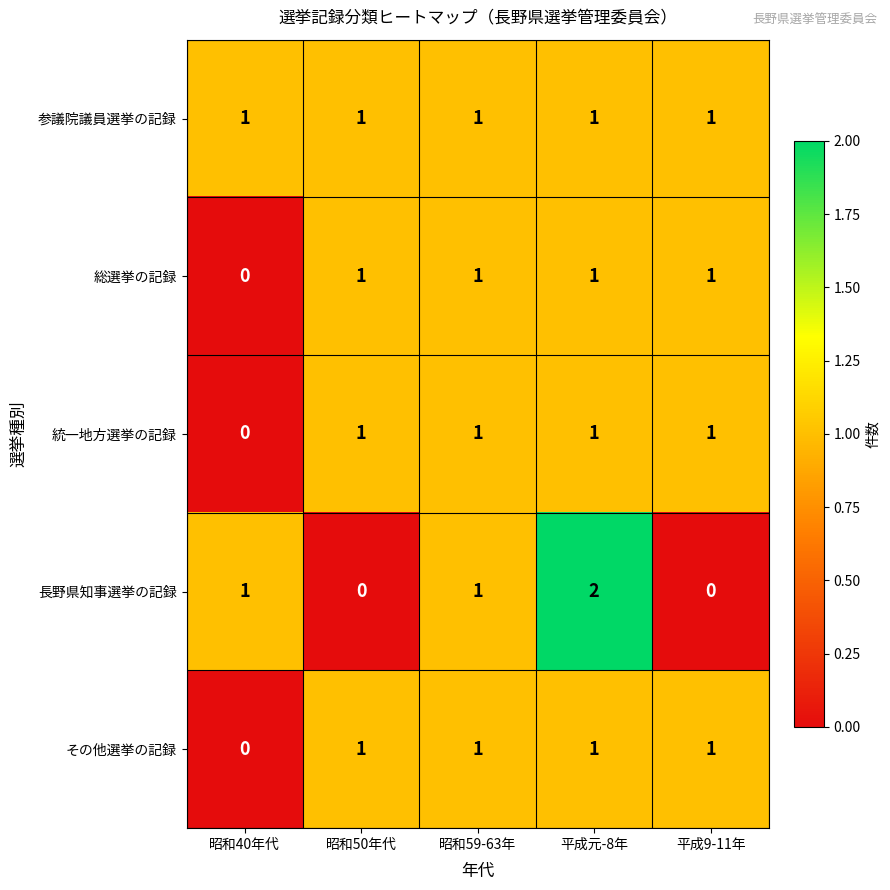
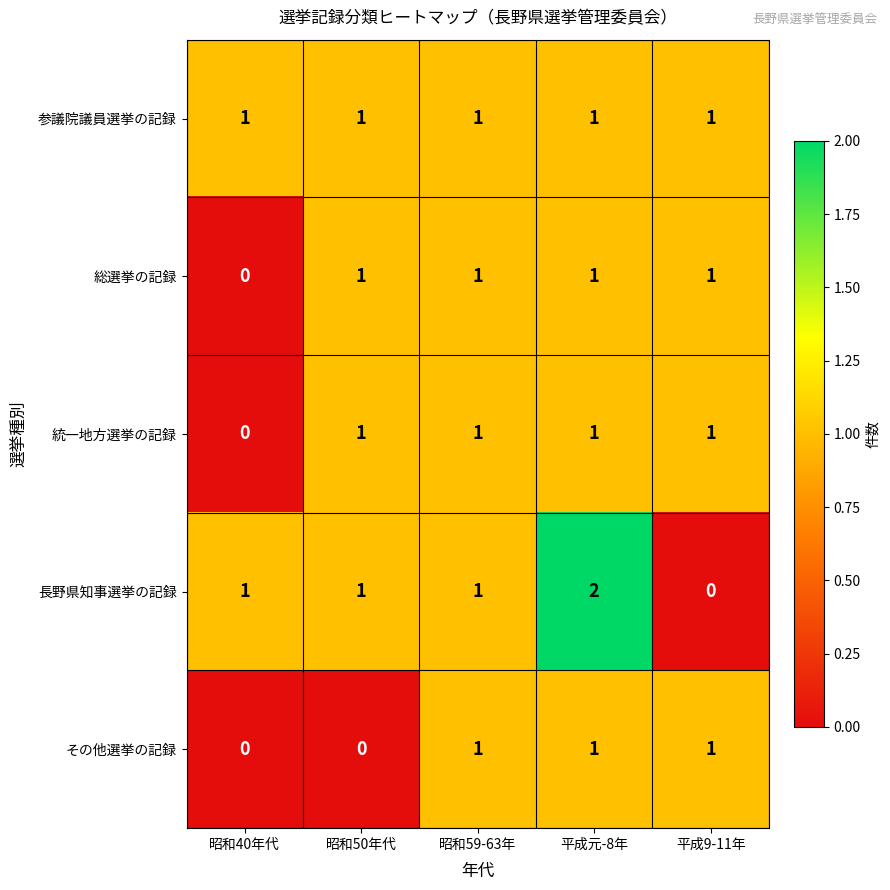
  {
    "参議院議員選挙の記録": {
      "昭和40年代": 1,
      "昭和50年代": 1,
      "昭和59-63年": 1,
      "平成元-8年": 1,
      "平成9-11年": 1
    },
    "総選挙の記録": {
      "昭和40年代": 0,
      "昭和50年代": 1,
      "昭和59-63年": 1,
      "平成元-8年": 1,
      "平成9-11年": 1
    },
    "統一地方選挙の記録": {
      "昭和40年代": 0,
      "昭和50年代": 1,
      "昭和59-63年": 1,
      "平成元-8年": 1,
      "平成9-11年": 1
    },
    "長野県知事選挙の記録": {
      "昭和40年代": 1,
-     "昭和50年代": 0,
+     "昭和50年代": 1,
      "昭和59-63年": 1,
      "平成元-8年": 2,
      "平成9-11年": 0
    },
    "その他選挙の記録": {
      "昭和40年代": 0,
-     "昭和50年代": 1,
+     "昭和50年代": 0,
      "昭和59-63年": 1,
      "平成元-8年": 1,
      "平成9-11年": 1
    }
  }
